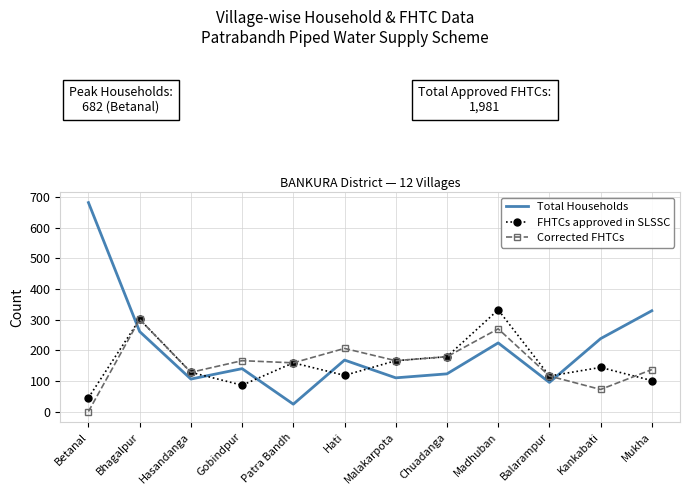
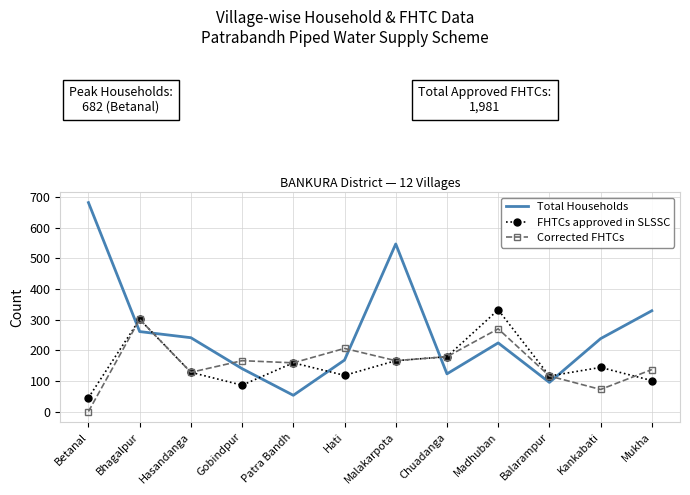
  {
    "Total Households": {
      "Betanal": 680,
      "Bhagalpur": 260,
-     "Hasandanga": 110,
+     "Hasandanga": 240,
      "Gobindpur": 140,
-     "Patra Bandh": 20,
+     "Patra Bandh": 50,
      "Hati": 170,
-     "Malakarpota": 110,
+     "Malakarpota": 550,
      "Chuadanga": 120,
      "Madhuban": 220,
      "Balarampur": 100,
      "Kankabati": 240,
      "Mukha": 330
    },
    "FHTCs approved in SLSSC": {
      "Betanal": 50,
      "Gobindpur": 90,
      "Hati": 120,
      "Madhuban": 330,
      "Kankabati": 140,
      "Mukha": 100
    },
    "Corrected FHTCs": {
      "Betanal": 0,
      "Gobindpur": 170,
      "Hati": 210,
      "Madhuban": 270,
      "Kankabati": 70,
      "Mukha": 140
    }
  }
